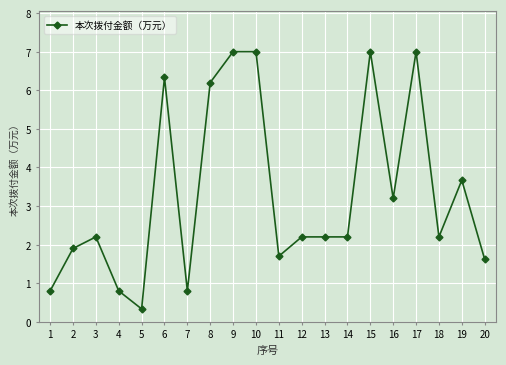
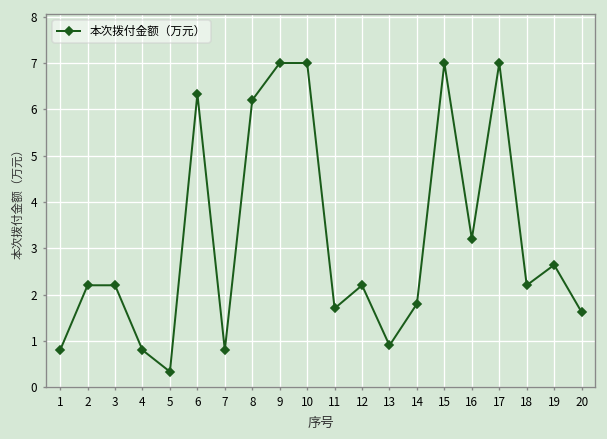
  {
    "1": 0.8,
-   "2": 1.9,
+   "2": 2.2,
    "3": 2.2,
    "4": 0.8,
    "5": 0.3,
    "6": 6.3,
    "7": 0.8,
    "8": 6.2,
    "9": 7.0,
    "10": 7.0,
    "11": 1.7,
    "12": 2.2,
-   "13": 2.2,
-   "14": 2.2,
+   "13": 0.9,
+   "14": 1.8,
    "15": 7.0,
    "16": 3.2,
    "17": 7.0,
    "18": 2.2,
-   "19": 3.7,
+   "19": 2.6,
    "20": 1.6
  }
